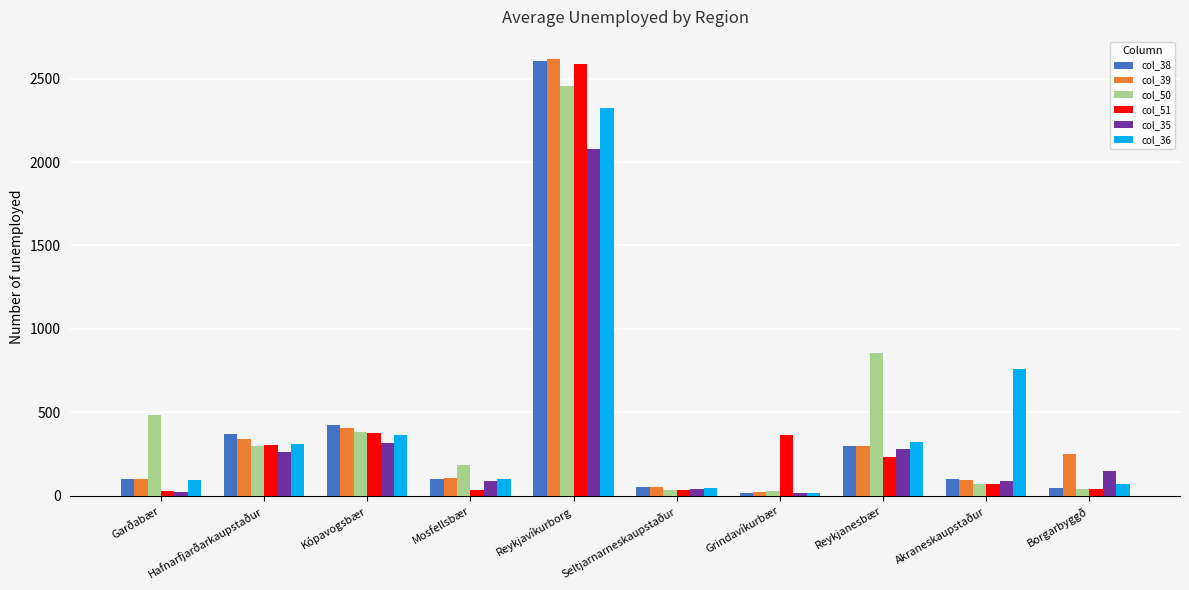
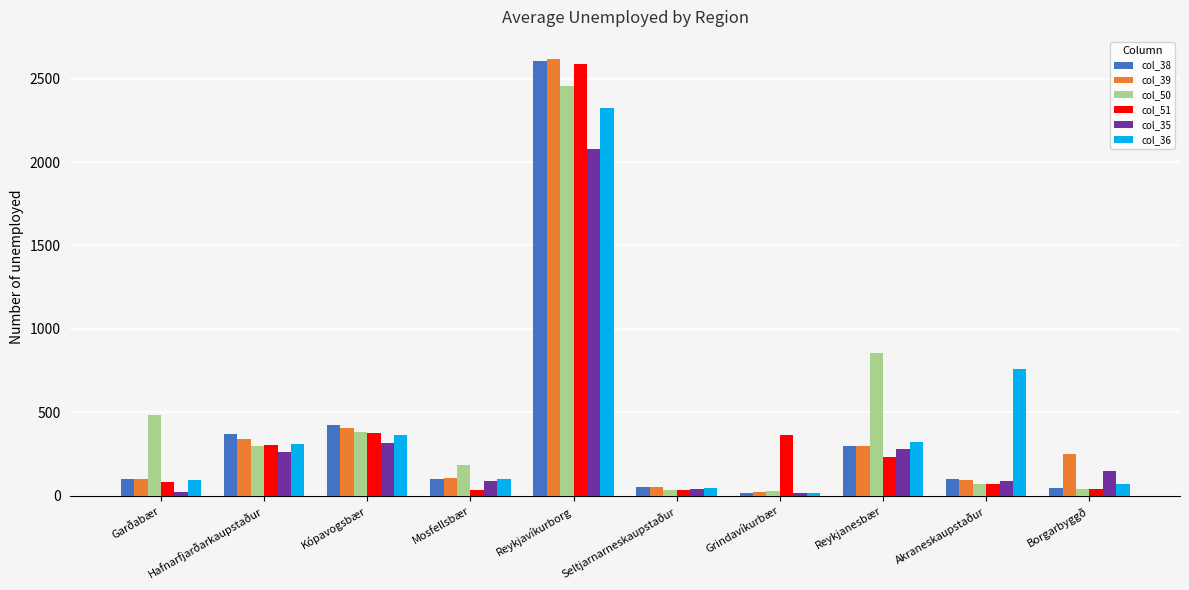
  {
    "col_38": {
      "Garðabær": 100,
      "Hafnarfjarðarkaupstaður": 370,
      "Kópavogsbær": 420,
      "Mosfellsbær": 100,
      "Reykjavíkurborg": 2610,
      "Seltjarnarneskaupstaður": 50,
      "Grindavíkurbær": 20,
      "Reykjanesbær": 300,
      "Akraneskaupstaður": 100,
      "Borgarbyggð": 50
    },
    "col_39": {
      "Garðabær": 100,
      "Hafnarfjarðarkaupstaður": 340,
      "Kópavogsbær": 410,
      "Mosfellsbær": 110,
      "Reykjavíkurborg": 2620,
      "Seltjarnarneskaupstaður": 50,
      "Grindavíkurbær": 20,
      "Reykjanesbær": 300,
      "Akraneskaupstaður": 90,
      "Borgarbyggð": 250
    },
    "col_50": {
      "Garðabær": 490,
      "Hafnarfjarðarkaupstaður": 300,
      "Kópavogsbær": 390,
      "Mosfellsbær": 190,
      "Reykjavíkurborg": 2450,
      "Seltjarnarneskaupstaður": 40,
      "Grindavíkurbær": 30,
      "Reykjanesbær": 860,
      "Akraneskaupstaður": 70,
      "Borgarbyggð": 40
    },
    "col_51": {
-     "Garðabær": 30,
+     "Garðabær": 80,
      "Hafnarfjarðarkaupstaður": 300,
      "Kópavogsbær": 380,
      "Mosfellsbær": 30,
      "Reykjavíkurborg": 2590,
      "Seltjarnarneskaupstaður": 40,
      "Grindavíkurbær": 370,
      "Reykjanesbær": 230,
      "Akraneskaupstaður": 70,
      "Borgarbyggð": 40
    },
    "col_35": {
      "Garðabær": 30,
      "Hafnarfjarðarkaupstaður": 270,
      "Kópavogsbær": 310,
      "Mosfellsbær": 90,
      "Reykjavíkurborg": 2080,
      "Seltjarnarneskaupstaður": 40,
      "Grindavíkurbær": 20,
      "Reykjanesbær": 280,
      "Akraneskaupstaður": 90,
      "Borgarbyggð": 150
    },
    "col_36": {
      "Garðabær": 90,
      "Hafnarfjarðarkaupstaður": 310,
      "Kópavogsbær": 360,
      "Mosfellsbær": 100,
      "Reykjavíkurborg": 2320,
      "Seltjarnarneskaupstaður": 50,
      "Grindavíkurbær": 20,
      "Reykjanesbær": 330,
      "Akraneskaupstaður": 760,
      "Borgarbyggð": 70
    }
  }
